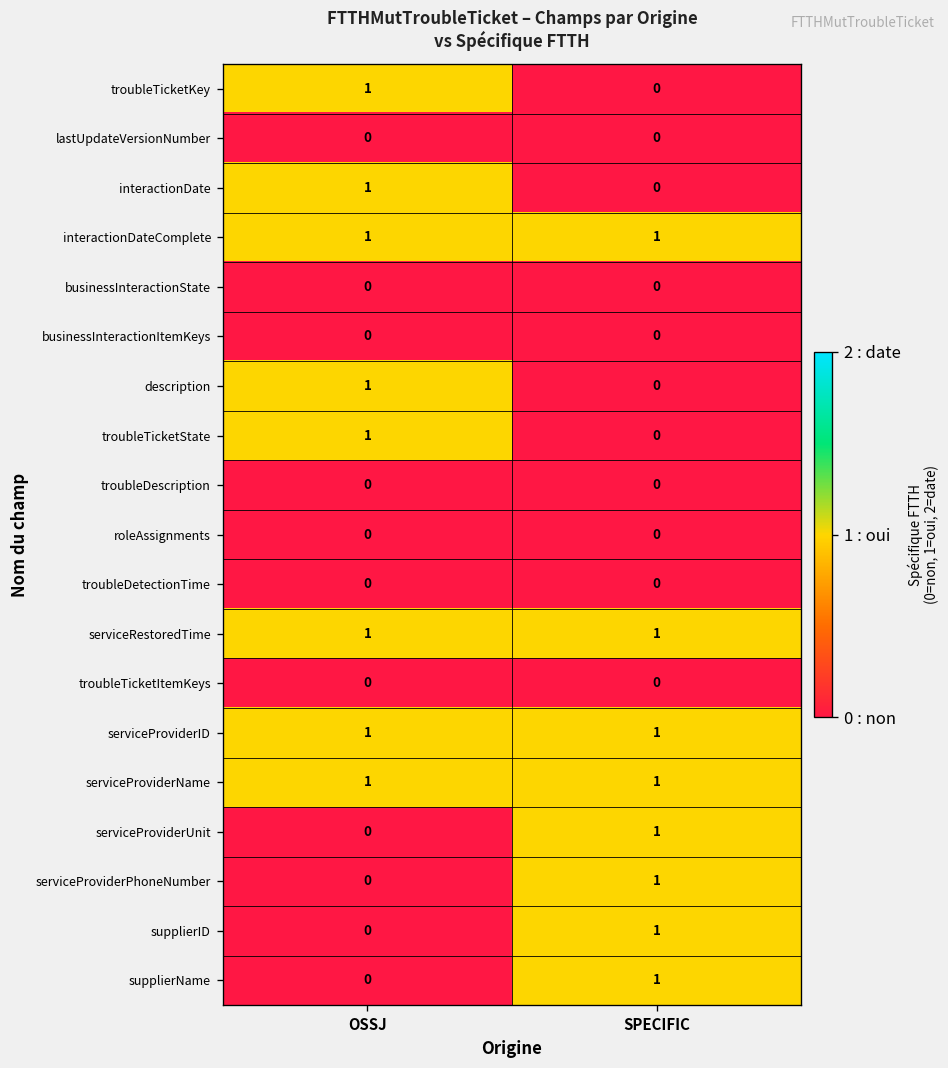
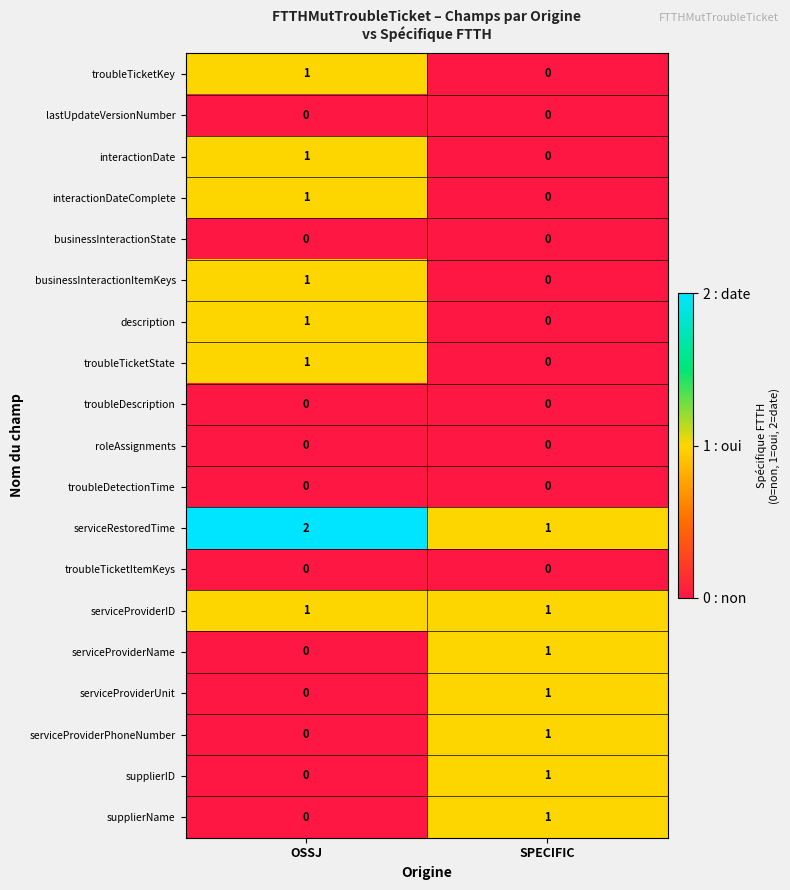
  {
    "troubleTicketKey": {
      "OSSJ": 1,
      "SPECIFIC": 0
    },
    "lastUpdateVersionNumber": {
      "OSSJ": 0,
      "SPECIFIC": 0
    },
    "interactionDate": {
      "OSSJ": 1,
      "SPECIFIC": 0
    },
    "interactionDateComplete": {
      "OSSJ": 1,
-     "SPECIFIC": 1
+     "SPECIFIC": 0
    },
    "businessInteractionState": {
      "OSSJ": 0,
      "SPECIFIC": 0
    },
    "businessInteractionItemKeys": {
-     "OSSJ": 0,
+     "OSSJ": 1,
      "SPECIFIC": 0
    },
    "description": {
      "OSSJ": 1,
      "SPECIFIC": 0
    },
    "troubleTicketState": {
      "OSSJ": 1,
      "SPECIFIC": 0
    },
    "troubleDescription": {
      "OSSJ": 0,
      "SPECIFIC": 0
    },
    "roleAssignments": {
      "OSSJ": 0,
      "SPECIFIC": 0
    },
    "troubleDetectionTime": {
      "OSSJ": 0,
      "SPECIFIC": 0
    },
    "serviceRestoredTime": {
-     "OSSJ": 1,
+     "OSSJ": 2,
      "SPECIFIC": 1
    },
    "troubleTicketItemKeys": {
      "OSSJ": 0,
      "SPECIFIC": 0
    },
    "serviceProviderID": {
      "OSSJ": 1,
      "SPECIFIC": 1
    },
    "serviceProviderName": {
-     "OSSJ": 1,
+     "OSSJ": 0,
      "SPECIFIC": 1
    },
    "serviceProviderUnit": {
      "OSSJ": 0,
      "SPECIFIC": 1
    },
    "serviceProviderPhoneNumber": {
      "OSSJ": 0,
      "SPECIFIC": 1
    },
    "supplierID": {
      "OSSJ": 0,
      "SPECIFIC": 1
    },
    "supplierName": {
      "OSSJ": 0,
      "SPECIFIC": 1
    }
  }
